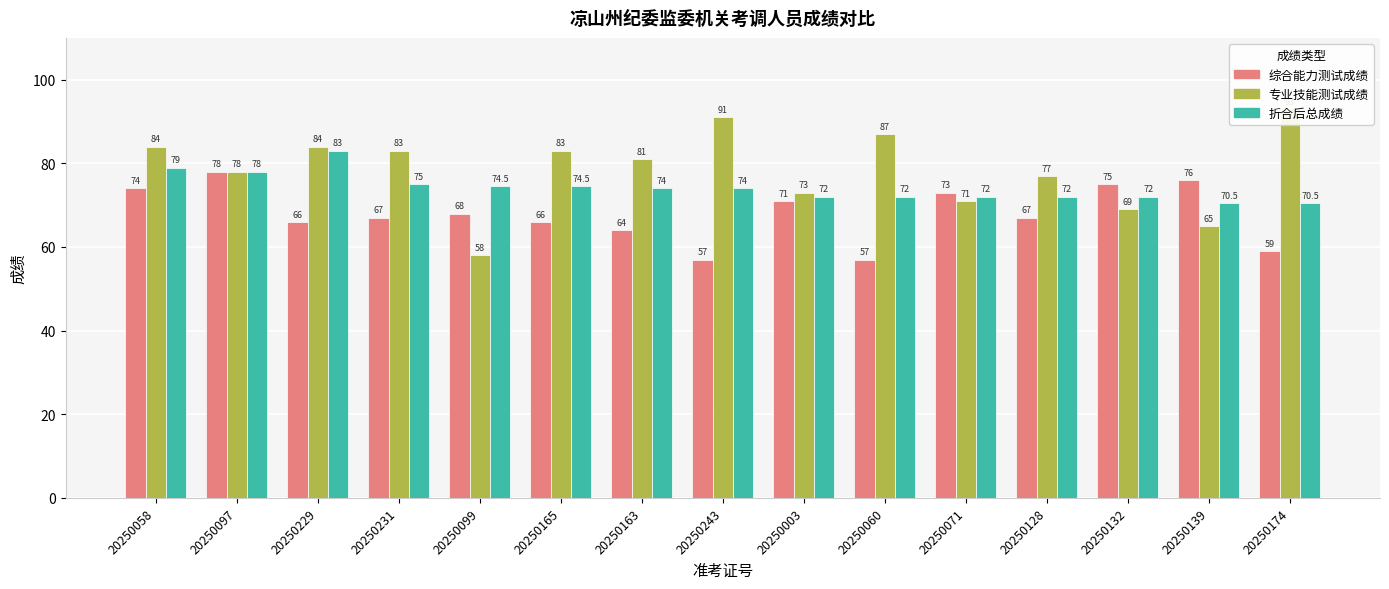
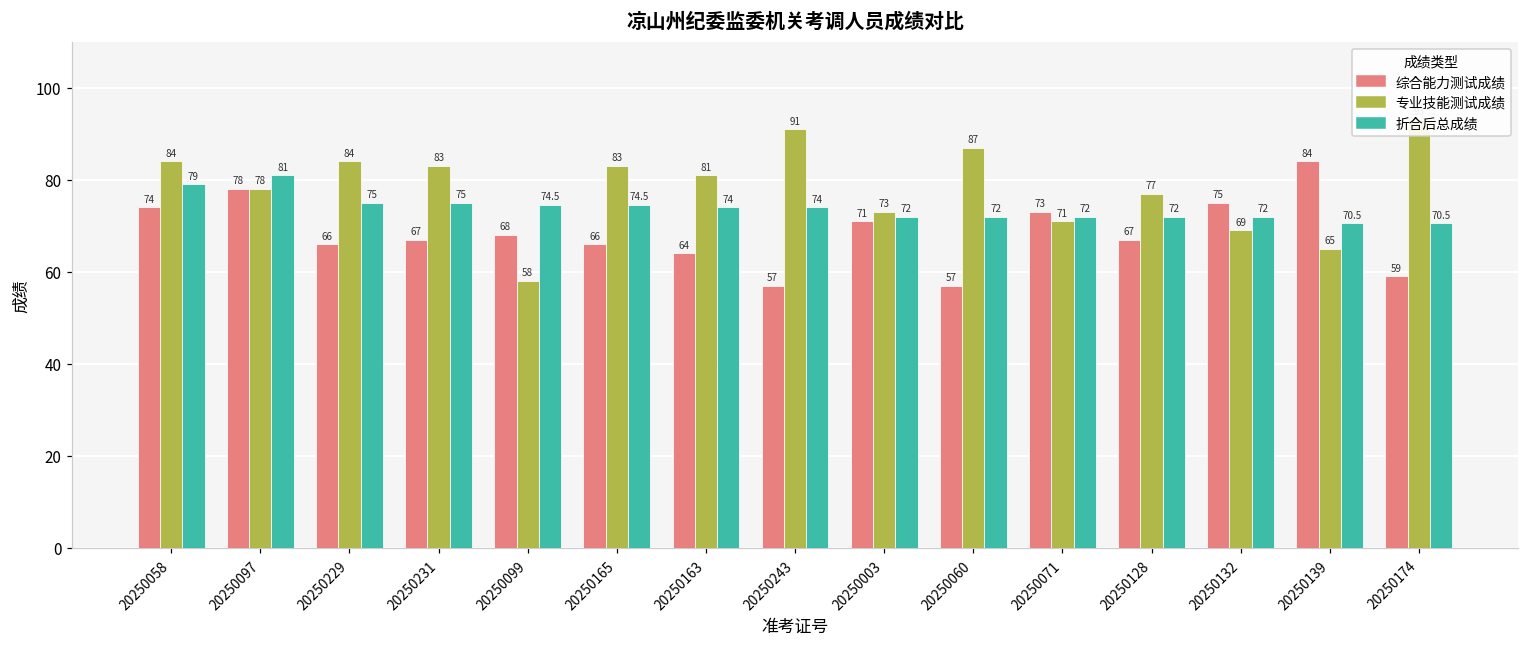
  {
    "综合能力测试成绩": {
      "20250058": 74,
      "20250097": 78,
      "20250229": 66,
      "20250231": 67,
      "20250099": 68,
      "20250165": 66,
      "20250163": 64,
      "20250243": 57,
      "20250003": 71,
      "20250060": 57,
      "20250071": 73,
      "20250128": 67,
      "20250132": 75,
-     "20250139": 76,
+     "20250139": 84,
      "20250174": 59
    },
    "专业技能测试成绩": {
      "20250058": 84,
      "20250097": 78,
      "20250229": 84,
      "20250231": 83,
      "20250099": 58,
      "20250165": 83,
      "20250163": 81,
      "20250243": 91,
      "20250003": 73,
      "20250060": 87,
      "20250071": 71,
      "20250128": 77,
      "20250132": 69,
      "20250139": 65
    },
    "折合后总成绩": {
      "20250058": 79,
-     "20250097": 78,
-     "20250229": 83,
+     "20250097": 81,
+     "20250229": 75,
      "20250231": 75,
      "20250099": 74.5,
      "20250165": 74.5,
      "20250163": 74,
      "20250243": 74,
      "20250003": 72,
      "20250060": 72,
      "20250071": 72,
      "20250128": 72,
      "20250132": 72,
      "20250139": 70.5,
      "20250174": 70.5
    }
  }
